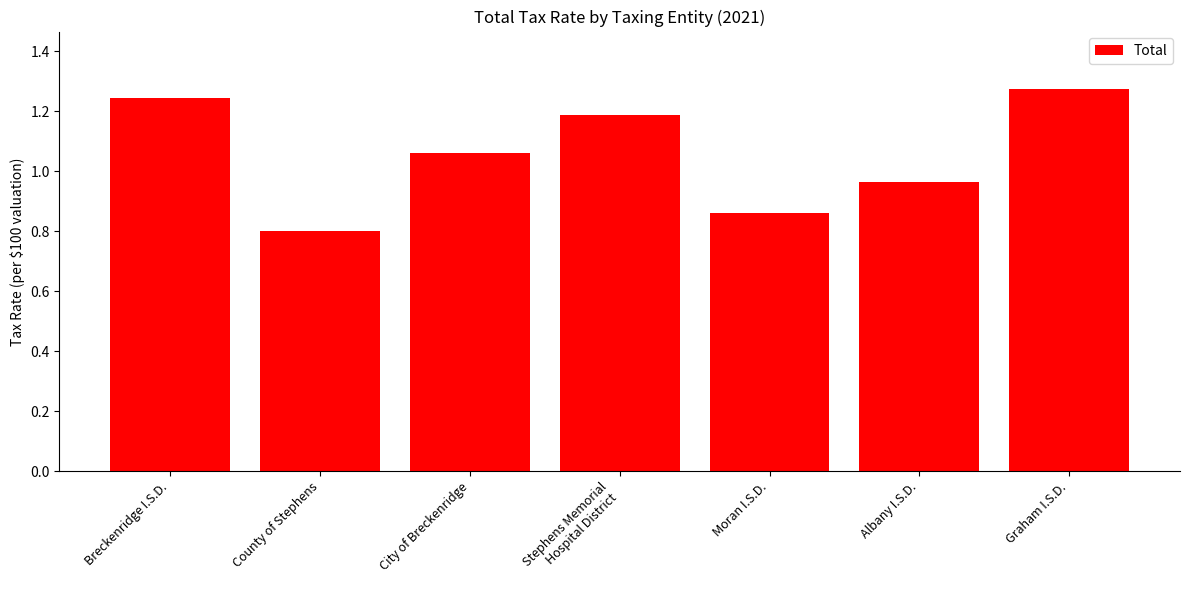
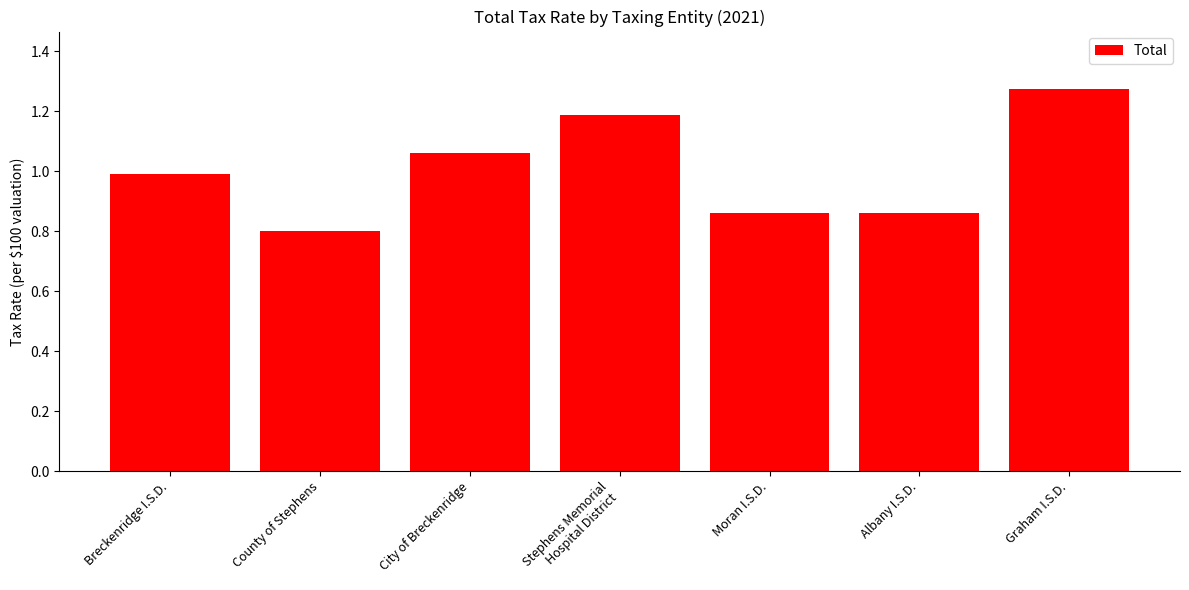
  {
-   "Breckenridge I.S.D.": 1.24,
+   "Breckenridge I.S.D.": 0.99,
    "County of Stephens": 0.80,
    "City of Breckenridge": 1.06,
    "Stephens Memorial Hospital District": 1.19,
    "Moran I.S.D.": 0.86,
-   "Albany I.S.D.": 0.96,
+   "Albany I.S.D.": 0.86,
    "Graham I.S.D.": 1.27
  }
